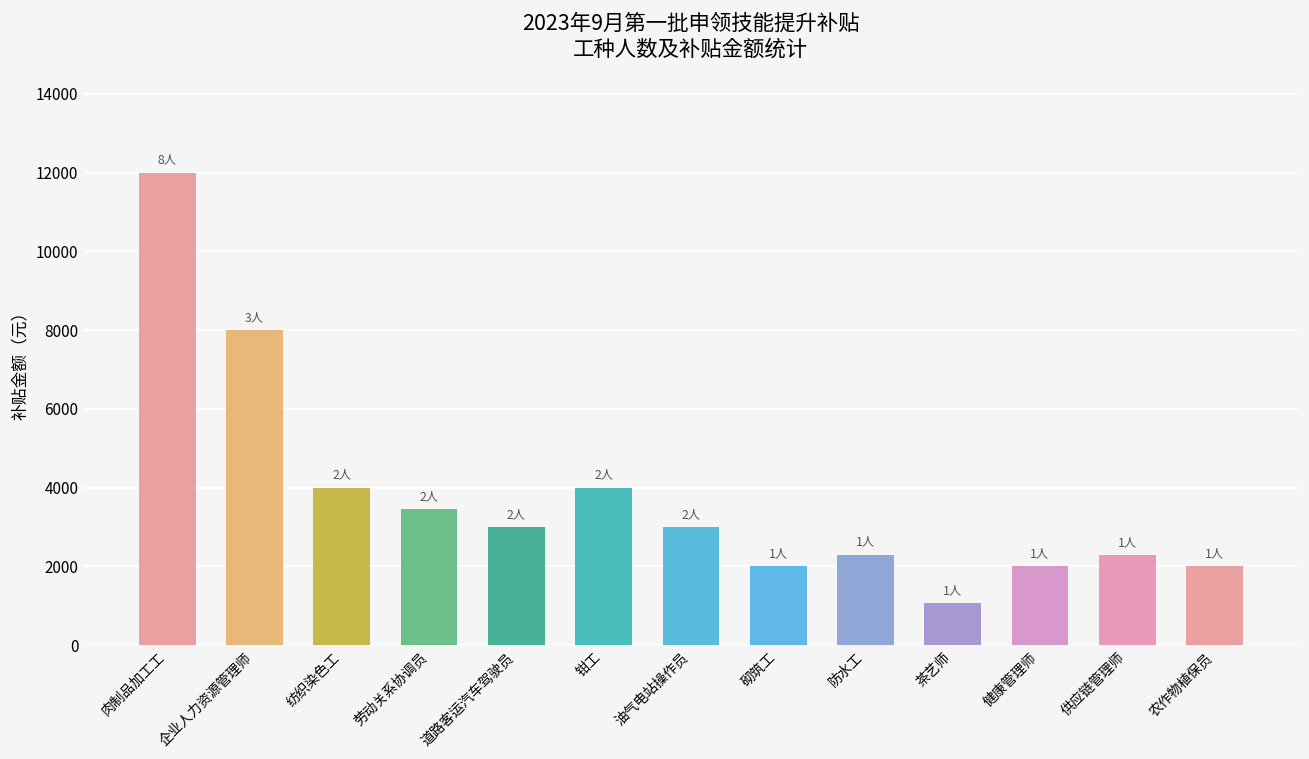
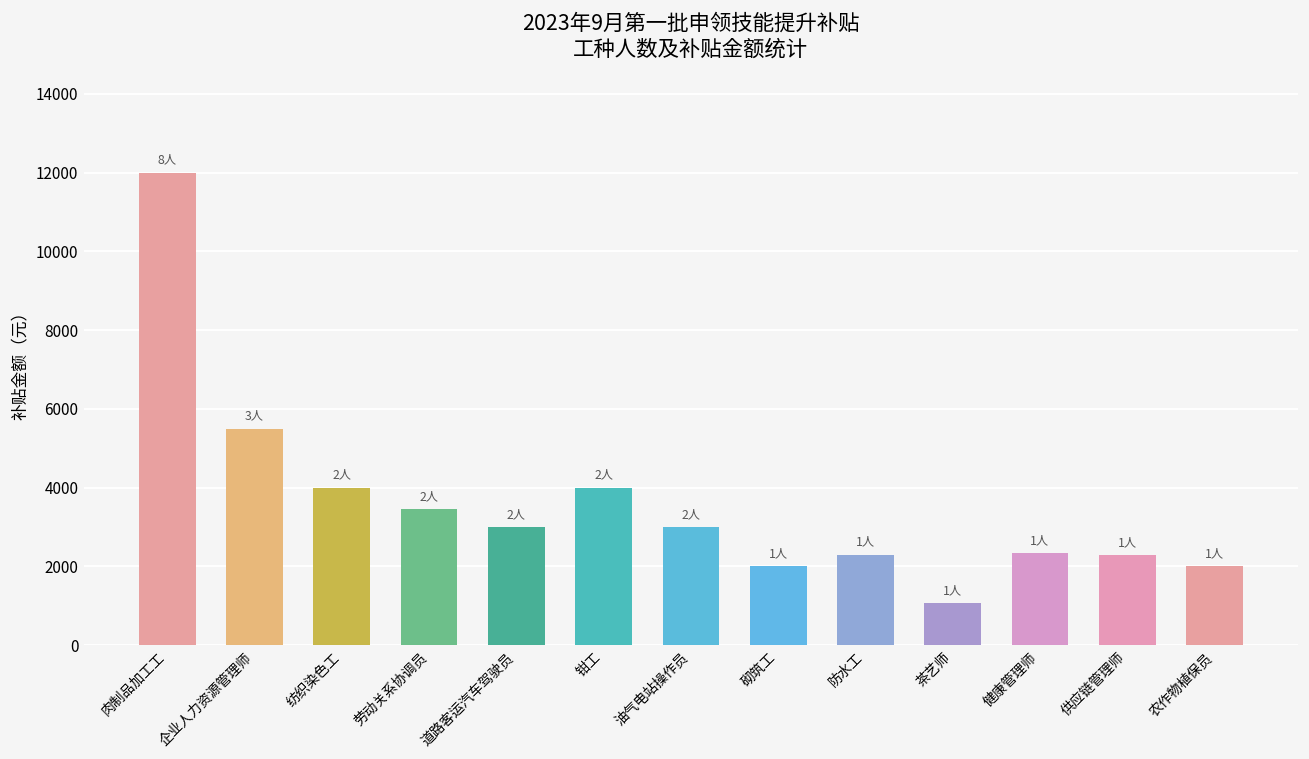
  {
-   "企业人力资源管理师": 8000,
-   "健康管理师": 2000
+   "企业人力资源管理师": 5500,
+   "健康管理师": 2300
  }
